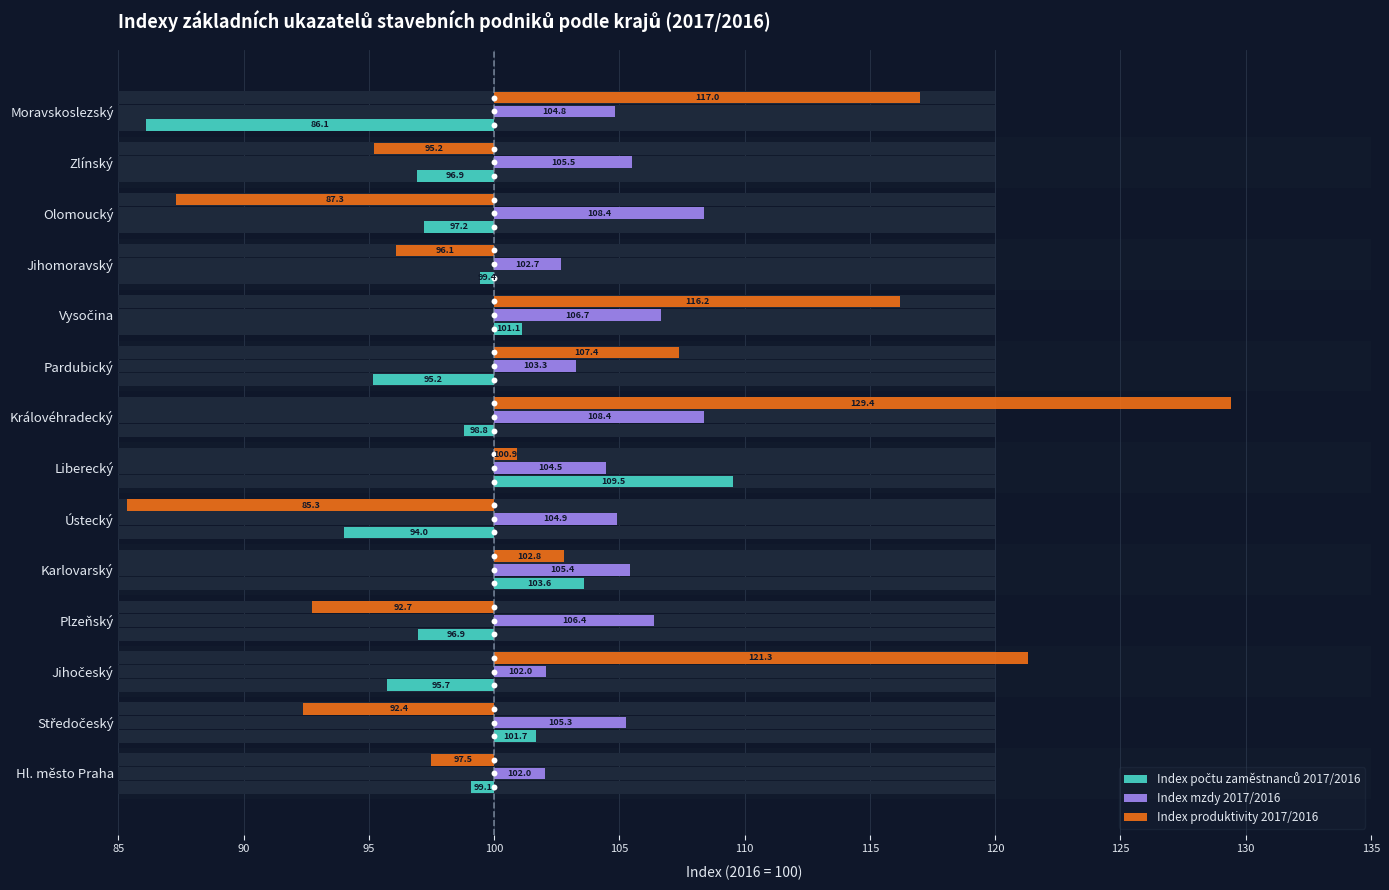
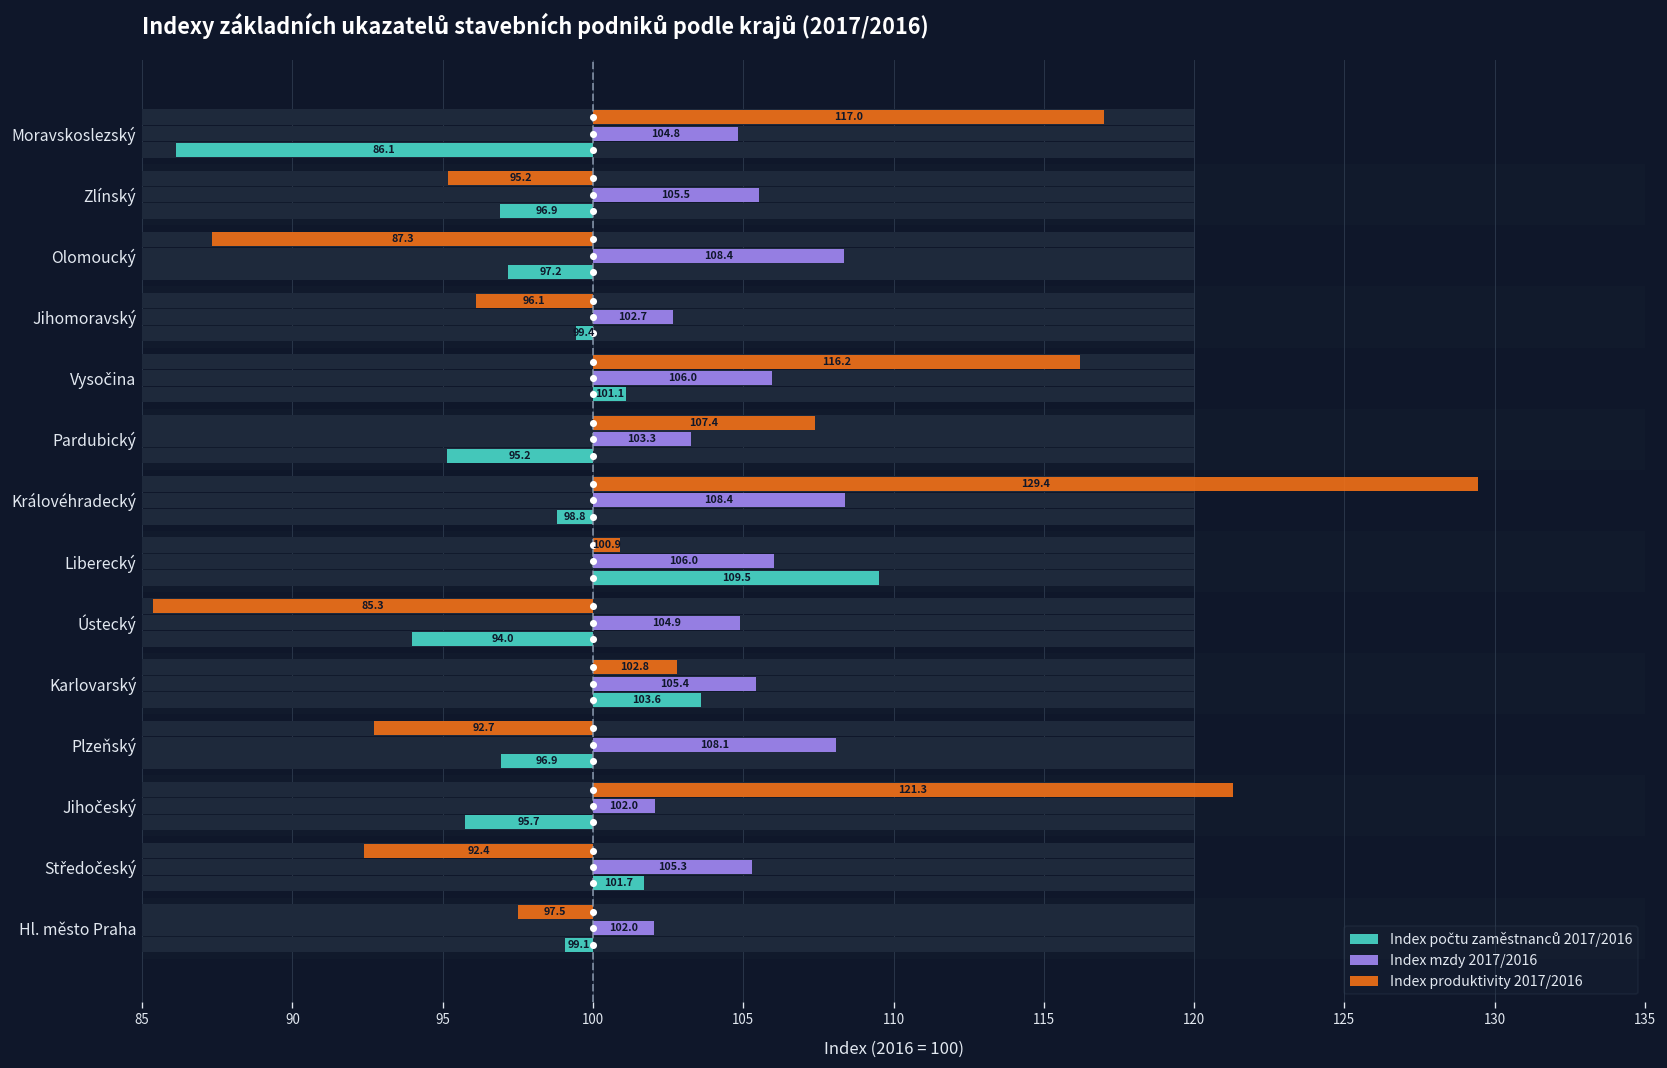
  {
    "Index mzdy 2017/2016": {
-     "Vysočina": 106.7,
-     "Liberecký": 104.5,
-     "Plzeňský": 106.4
+     "Vysočina": 106.0,
+     "Liberecký": 106.0,
+     "Plzeňský": 108.1
    }
  }
